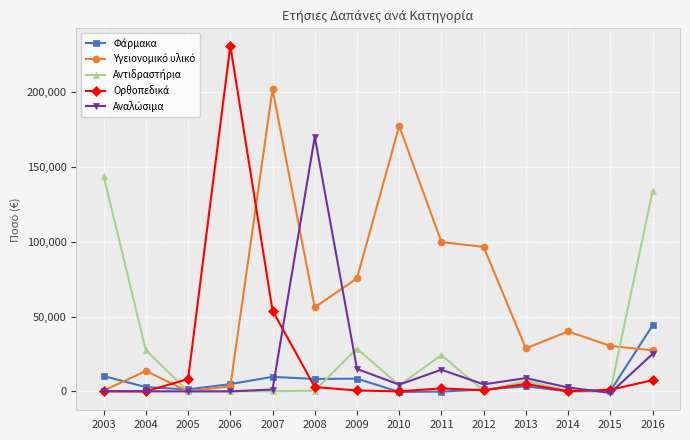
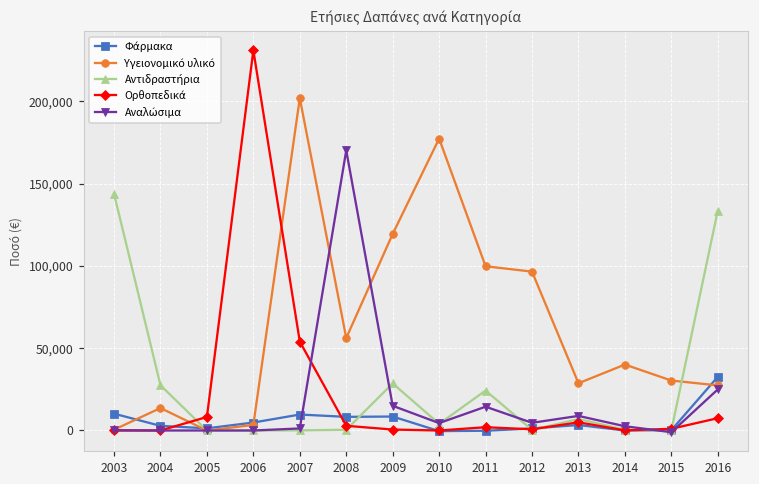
  {
    "Φάρμακα": {
      "2003": "10,000",
      "2004": "3,000",
      "2007": "10,000",
      "2008": "8,000",
      "2009": "8,000",
      "2011": "0",
-     "2016": "44,000"
+     "2016": "33,000"
    },
    "Υγειονομικό υλικό": {
      "2004": "14,000",
      "2007": "202,000",
      "2008": "56,000",
-     "2009": "76,000",
+     "2009": "119,000",
      "2010": "177,000",
      "2011": "100,000",
      "2012": "97,000",
      "2013": "29,000",
      "2014": "40,000",
      "2015": "30,000",
      "2016": "27,000"
    },
    "Αντιδραστήρια": {
      "2003": "144,000",
      "2004": "27,000",
      "2008": "0",
      "2009": "29,000",
      "2011": "24,000",
      "2013": "7,000",
      "2016": "134,000"
    },
    "Ορθοπεδικά": {
      "2005": "8,000",
      "2006": "231,000",
      "2007": "54,000",
      "2008": "3,000",
      "2009": "1,000",
      "2011": "2,000",
      "2016": "7,000"
    },
    "Αναλώσιμα": {
      "2008": "170,000",
      "2009": "15,000",
      "2011": "14,000",
      "2012": "5,000",
      "2013": "9,000",
      "2014": "3,000",
      "2016": "25,000"
    }
  }
